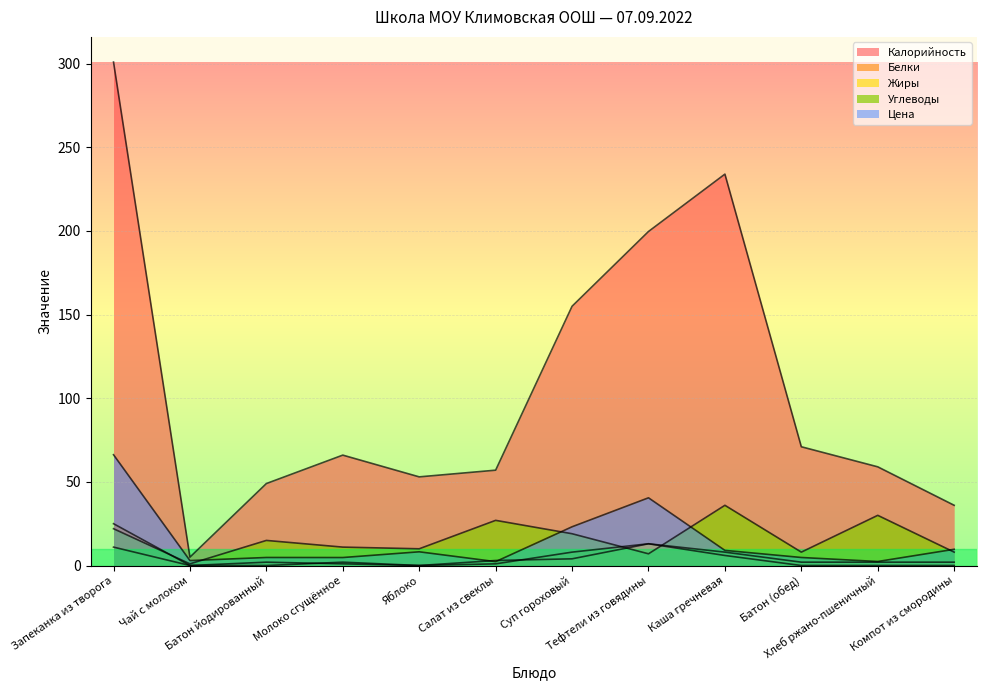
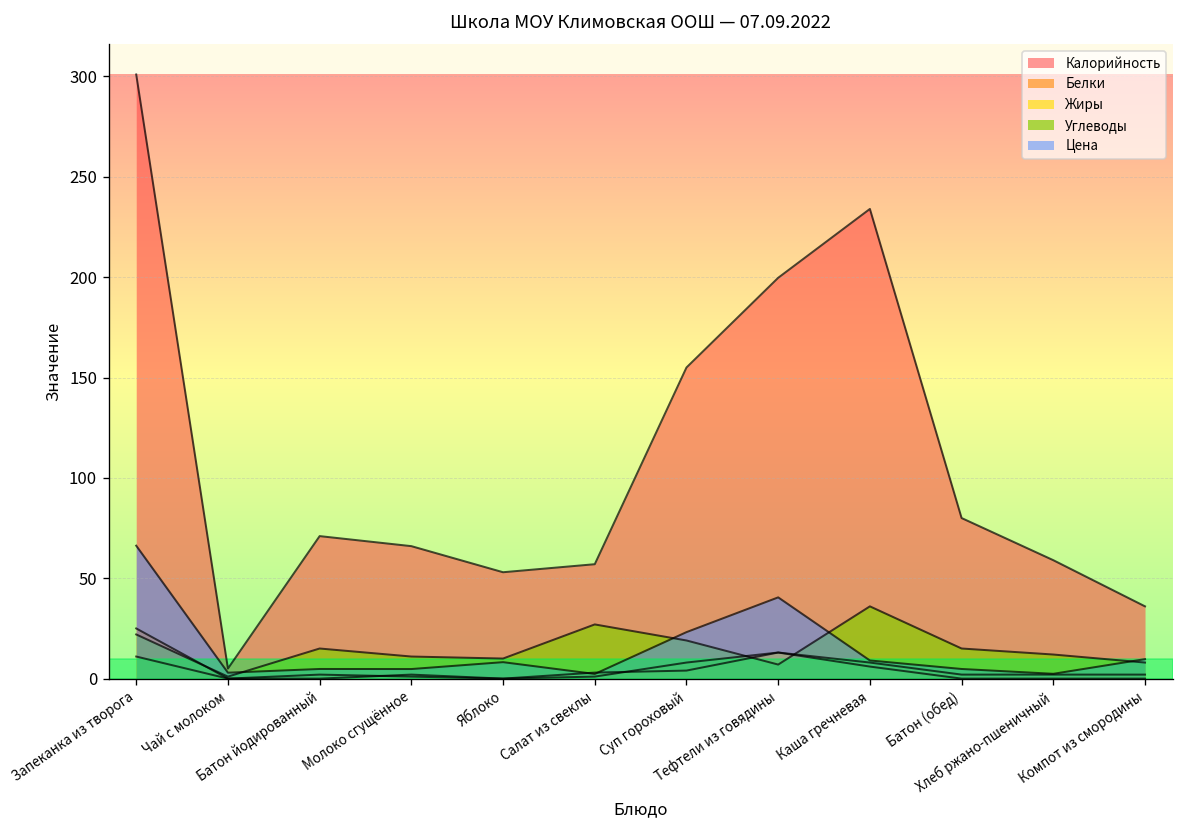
  {
    "Калорийность": {
      "Запеканка из творога": 301,
      "Чай с молоком": 5,
-     "Батон йодированный": 49,
+     "Батон йодированный": 71,
      "Молоко сгущённое": 66,
      "Яблоко": 53,
      "Салат из свеклы": 57,
      "Суп гороховый": 155,
      "Тефтели из говядины": 200,
      "Каша гречневая": 234,
-     "Батон (обед)": 71,
+     "Батон (обед)": 80,
      "Хлеб ржано-пшеничный": 59,
      "Компот из смородины": 36
    },
    "Белки": {
      "Запеканка из творога": 25,
      "Батон йодированный": 2,
      "Суп гороховый": 8,
      "Батон (обед)": 2,
      "Компот из смородины": 2
    },
    "Жиры": {
      "Запеканка из творога": 11,
      "Батон йодированный": 0,
      "Суп гороховый": 4,
      "Каша гречневая": 6,
      "Батон (обед)": 0,
      "Хлеб ржано-пшеничный": 0,
      "Компот из смородины": 0
    },
    "Углеводы": {
      "Запеканка из творога": 22,
      "Батон йодированный": 15,
      "Молоко сгущённое": 11,
      "Яблоко": 10,
      "Салат из свеклы": 27,
      "Суп гороховый": 19,
      "Тефтели из говядины": 7,
      "Каша гречневая": 36,
-     "Батон (обед)": 8,
-     "Хлеб ржано-пшеничный": 30,
+     "Батон (обед)": 15,
+     "Хлеб ржано-пшеничный": 12,
      "Компот из смородины": 8
    },
    "Цена": {
      "Запеканка из творога": 66,
      "Чай с молоком": 3,
      "Батон йодированный": 5,
      "Молоко сгущённое": 5,
      "Яблоко": 8,
      "Суп гороховый": 23,
      "Тефтели из говядины": 40,
      "Батон (обед)": 5,
      "Компот из смородины": 10
    }
  }
